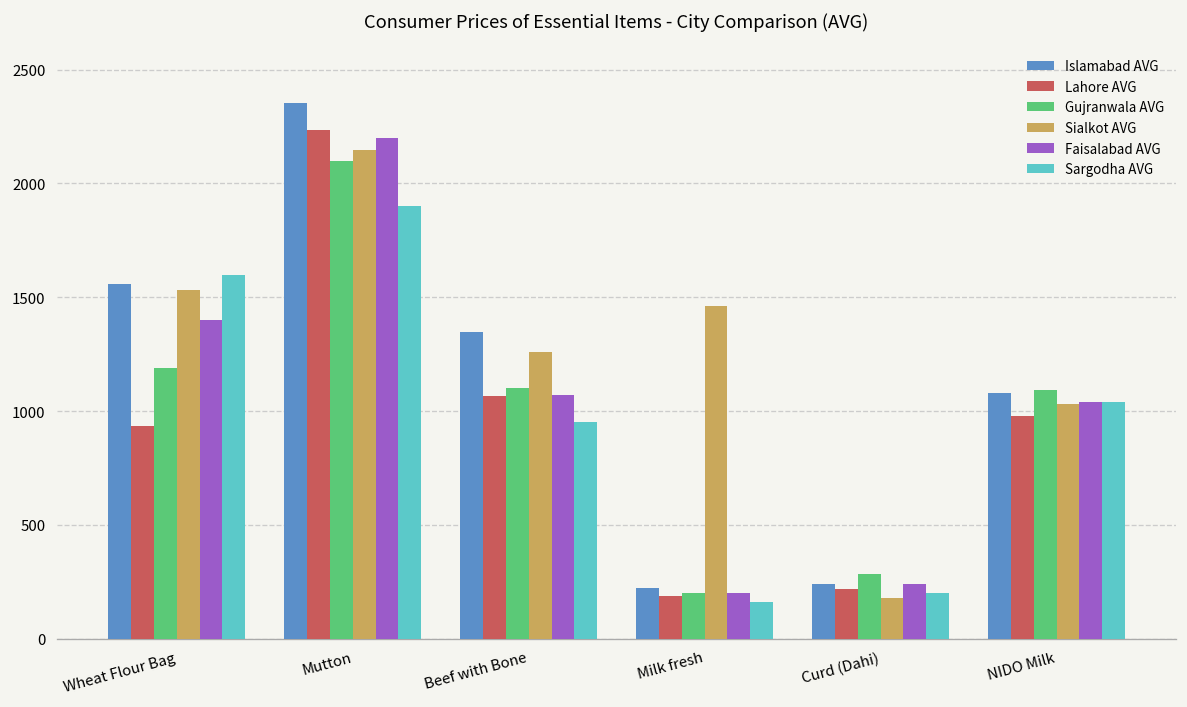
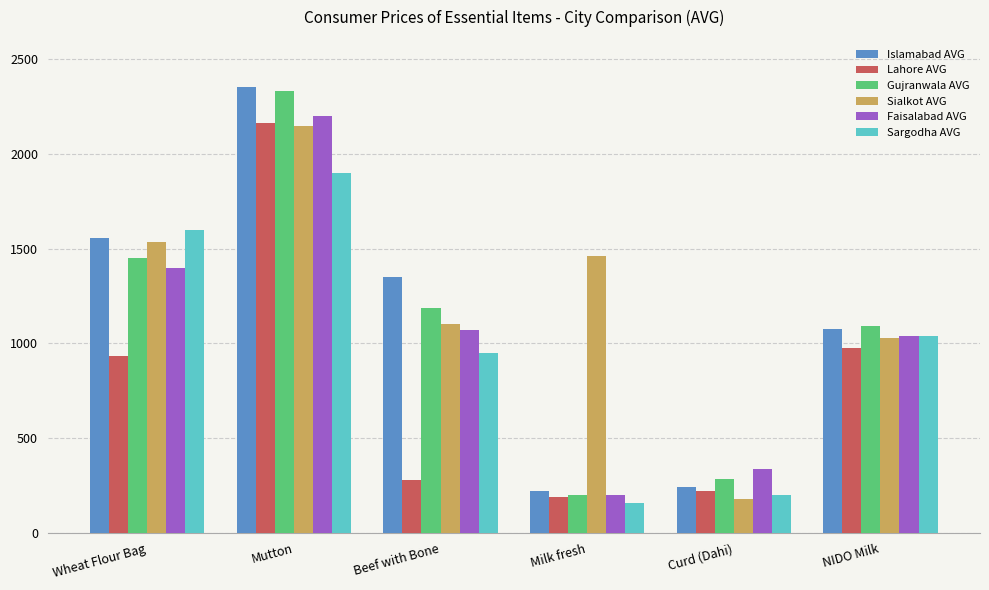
  {
    "Lahore AVG": {
      "Wheat Flour Bag": 930,
-     "Mutton": 2230,
-     "Beef with Bone": 1070,
+     "Mutton": 2160,
+     "Beef with Bone": 280,
      "Milk fresh": 190,
      "Curd (Dahi)": 220,
      "NIDO Milk": 980
    },
    "Gujranwala AVG": {
-     "Wheat Flour Bag": 1190,
-     "Mutton": 2100,
-     "Beef with Bone": 1100,
+     "Wheat Flour Bag": 1450,
+     "Mutton": 2330,
+     "Beef with Bone": 1190,
      "Milk fresh": 200,
      "Curd (Dahi)": 280,
      "NIDO Milk": 1090
    },
    "Sialkot AVG": {
      "Wheat Flour Bag": 1530,
      "Mutton": 2150,
-     "Beef with Bone": 1260,
+     "Beef with Bone": 1100,
      "Milk fresh": 1460,
      "Curd (Dahi)": 180,
      "NIDO Milk": 1030
    },
    "Faisalabad AVG": {
      "Wheat Flour Bag": 1400,
      "Mutton": 2200,
      "Beef with Bone": 1070,
      "Milk fresh": 200,
-     "Curd (Dahi)": 240,
+     "Curd (Dahi)": 340,
      "NIDO Milk": 1040
    }
  }
